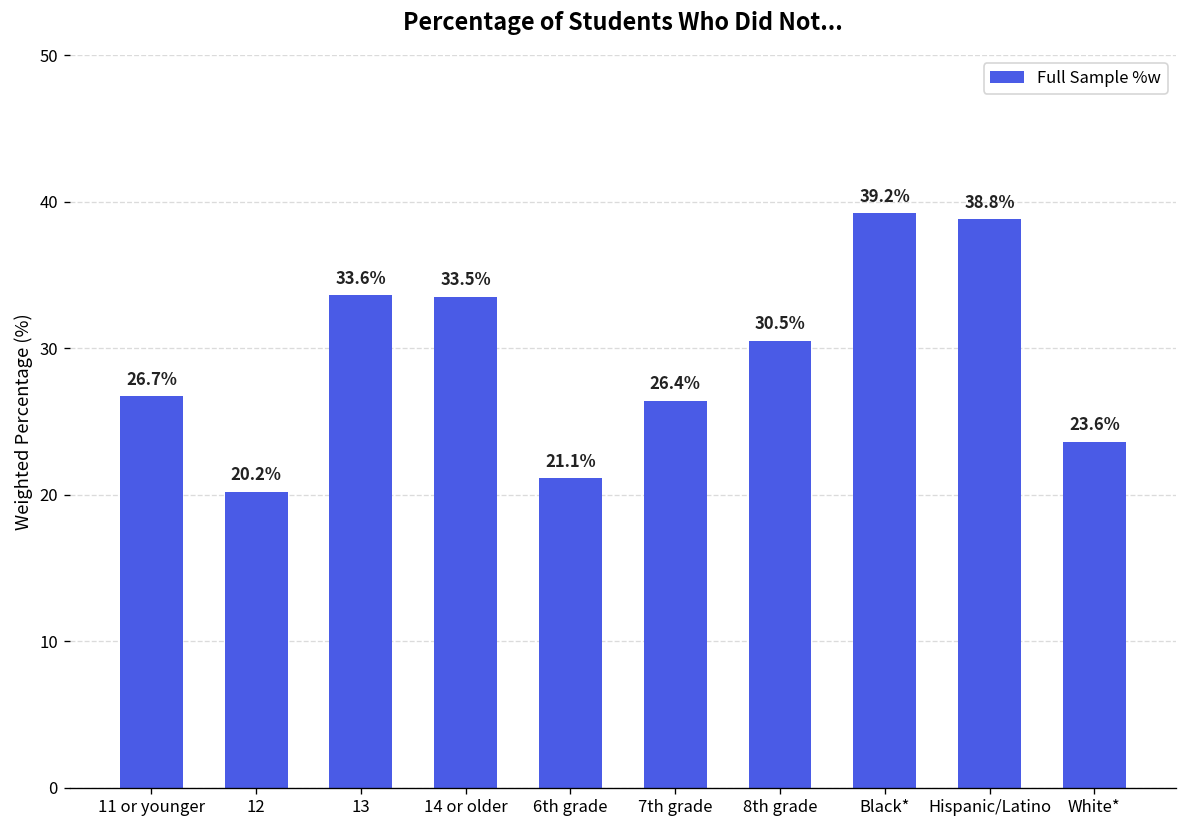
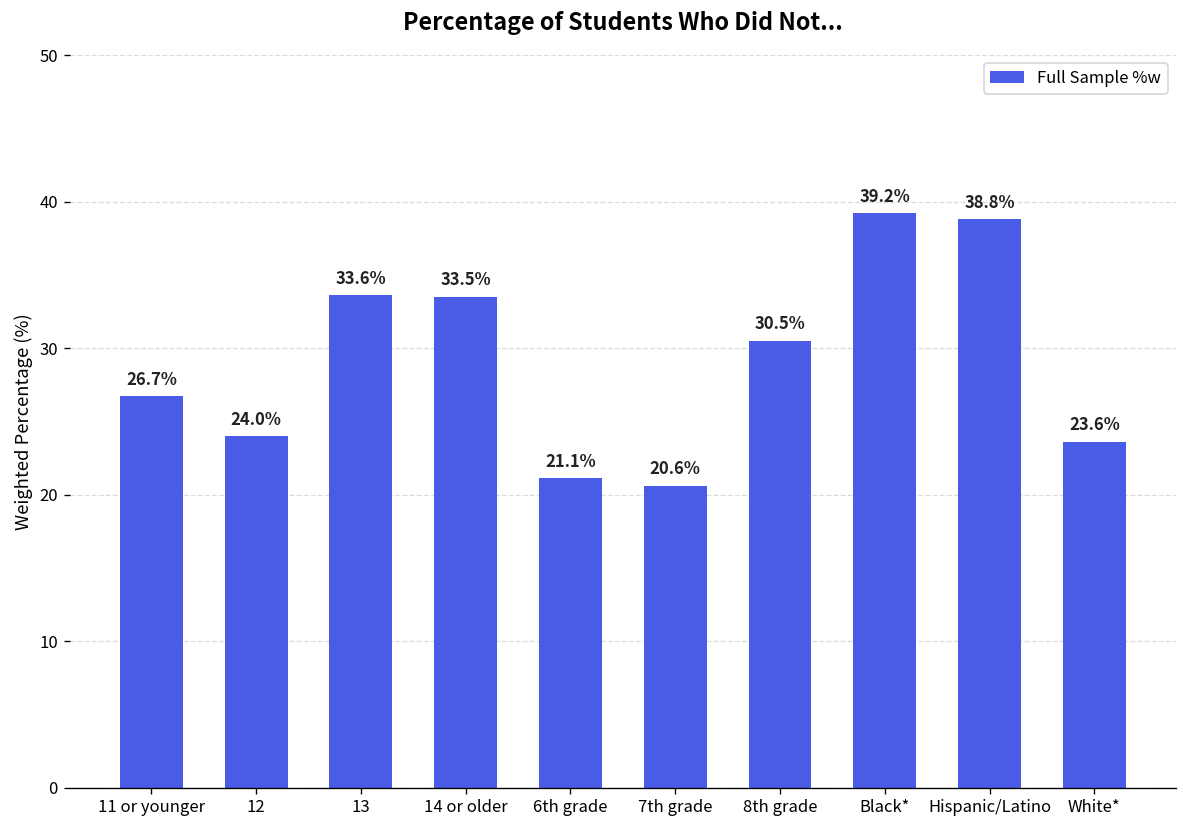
  {
    "11 or younger": "26.7%",
-   "12": "20.2%",
+   "12": "24.0%",
    "13": "33.6%",
    "14 or older": "33.5%",
    "6th grade": "21.1%",
-   "7th grade": "26.4%",
+   "7th grade": "20.6%",
    "8th grade": "30.5%",
    "Black*": "39.2%",
    "Hispanic/Latino": "38.8%",
    "White*": "23.6%"
  }
